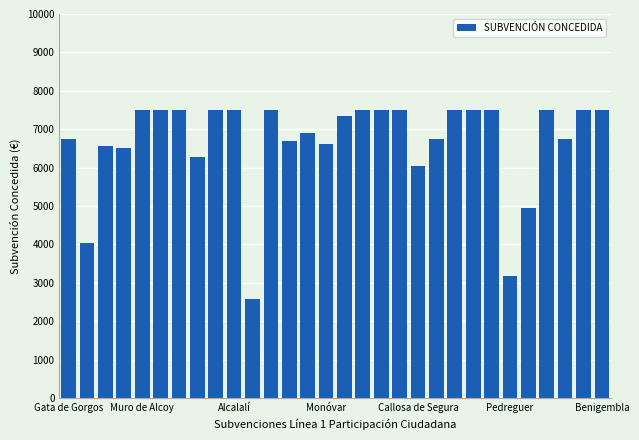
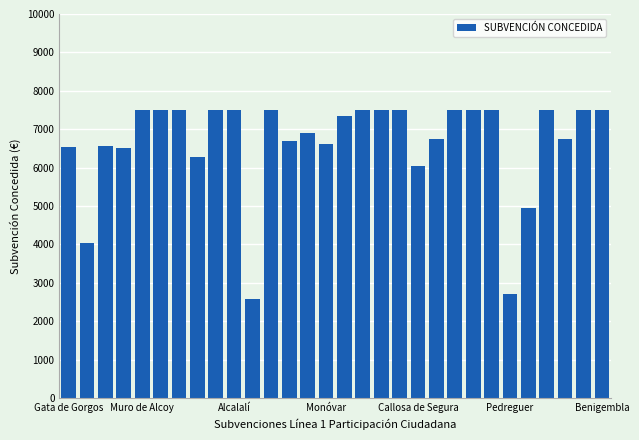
  {
-   "Gata de Gorgos": 6700,
+   "Gata de Gorgos": 6500,
    "Muro de Alcoy": 7500,
    "Alcalalí": 7500,
    "Monóvar": 6600,
    "Callosa de Segura": 6000,
-   "Pedreguer": 3200,
+   "Pedreguer": 2700,
    "Benigembla": 7500
  }
